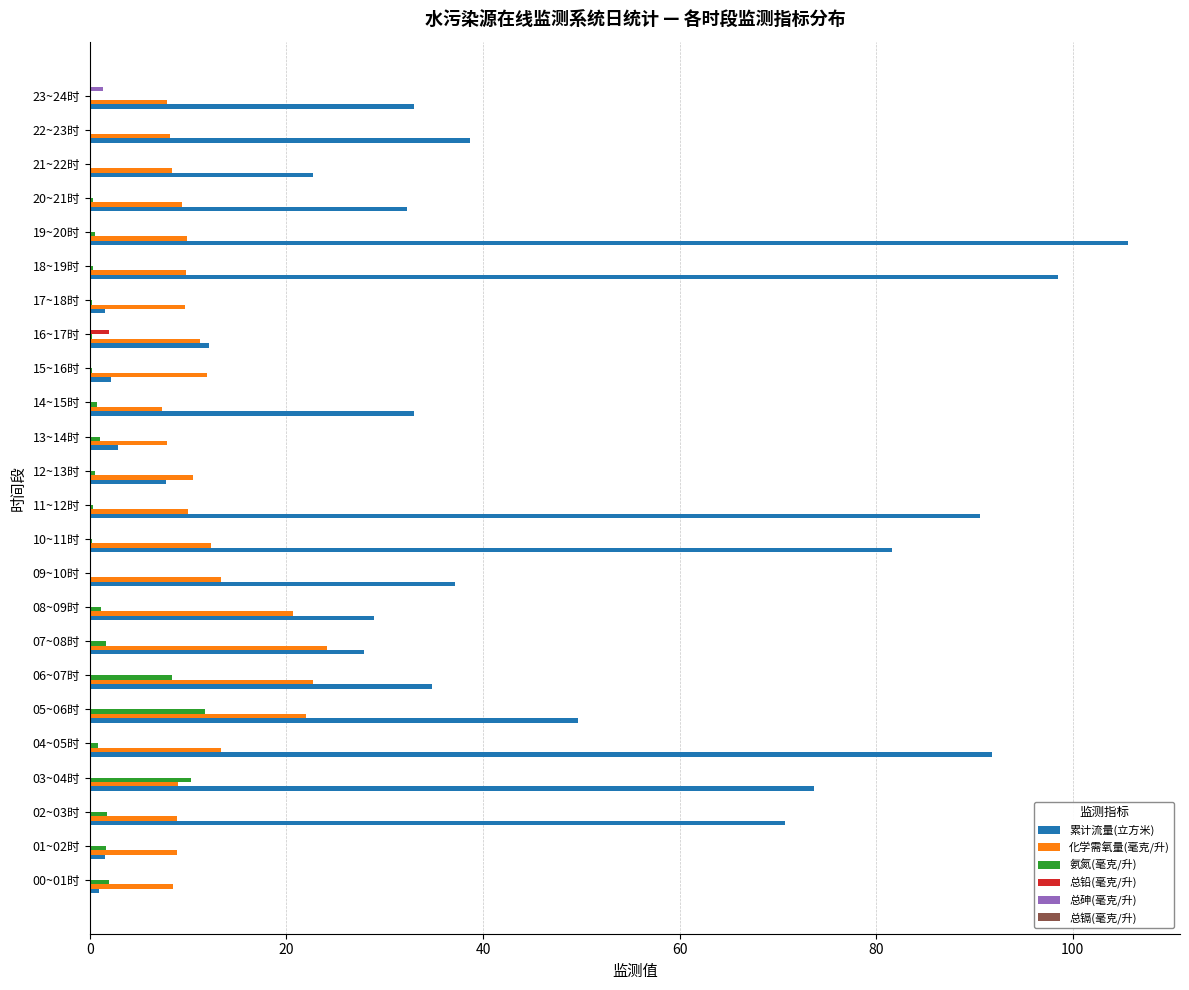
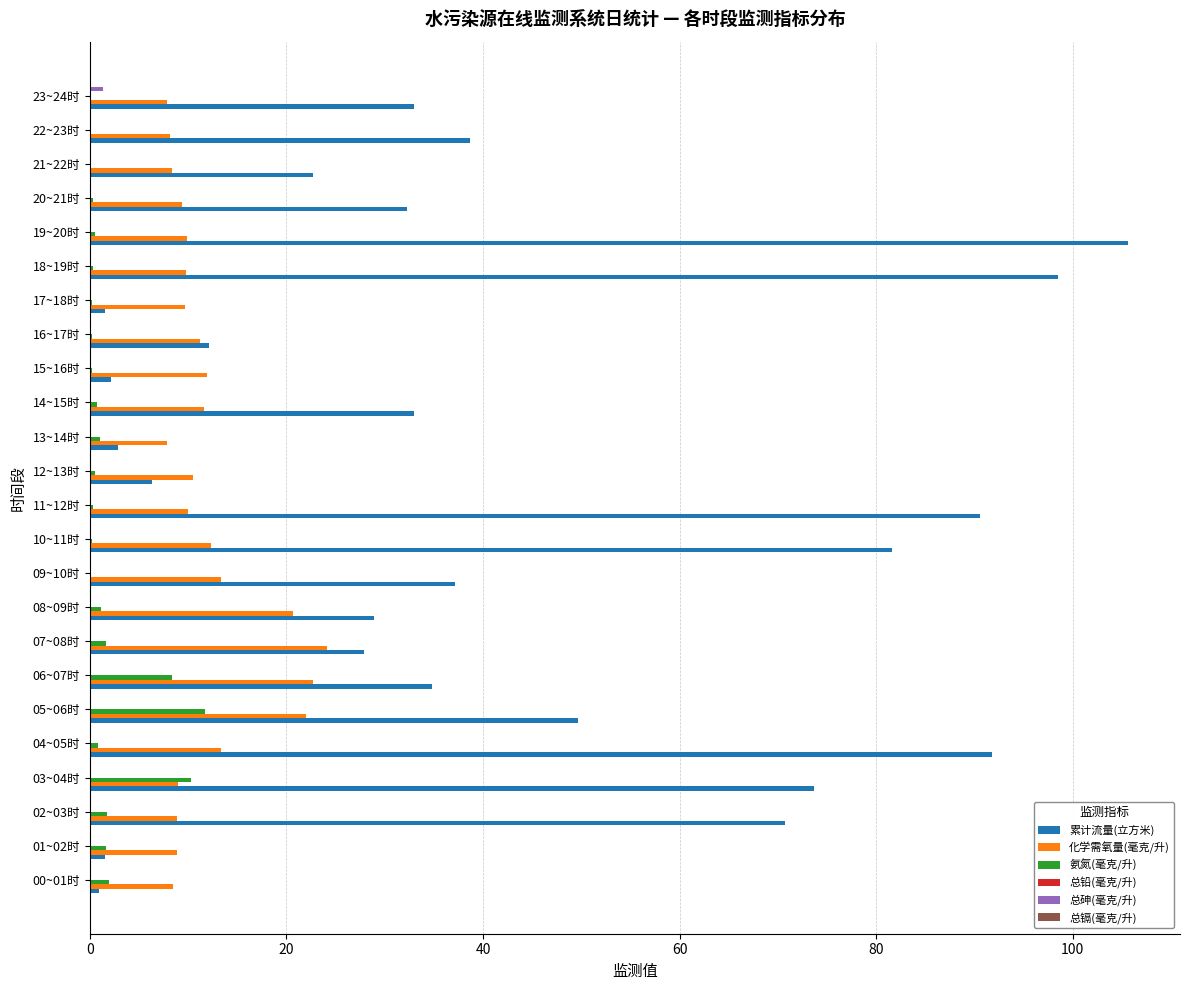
  {
    "累计流量(立方米)": {
      "23~24时": 33,
      "22~23时": 39,
      "21~22时": 23,
      "20~21时": 32,
      "19~20时": 106,
      "18~19时": 98,
      "17~18时": 2,
      "16~17时": 12,
      "15~16时": 2,
      "14~15时": 33,
      "13~14时": 3,
-     "12~13时": 8,
+     "12~13时": 6,
      "11~12时": 91,
      "10~11时": 82,
      "09~10时": 37,
      "08~09时": 29,
      "07~08时": 28,
      "06~07时": 35,
      "05~06时": 50,
      "04~05时": 92,
      "03~04时": 74,
      "02~03时": 71,
      "01~02时": 2,
      "00~01时": 1
    },
    "化学需氧量(毫克/升)": {
      "23~24时": 8,
      "22~23时": 8,
      "21~22时": 8,
      "20~21时": 9,
      "19~20时": 10,
      "18~19时": 10,
      "17~18时": 10,
      "16~17时": 11,
      "15~16时": 12,
-     "14~15时": 7,
+     "14~15时": 12,
      "13~14时": 8,
      "12~13时": 10,
      "11~12时": 10,
      "10~11时": 12,
      "09~10时": 13,
      "08~09时": 21,
      "07~08时": 24,
      "06~07时": 23,
      "05~06时": 22,
      "04~05时": 13,
      "03~04时": 9,
      "02~03时": 9,
      "01~02时": 9,
      "00~01时": 8
    },
    "氨氮(毫克/升)": {
      "20~21时": 0,
      "19~20时": 1,
      "18~19时": 0,
      "14~15时": 1,
      "13~14时": 1,
      "12~13时": 1,
      "11~12时": 0,
      "08~09时": 1,
      "07~08时": 2,
      "06~07时": 8,
      "05~06时": 12,
      "04~05时": 1,
      "03~04时": 10,
      "02~03时": 2,
      "01~02时": 2,
      "00~01时": 2
    },
    "总铅(毫克/升)": {
-     "16~17时": 2
+     "16~17时": 0
    },
    "总砷(毫克/升)": {
      "23~24时": 1
    }
  }
